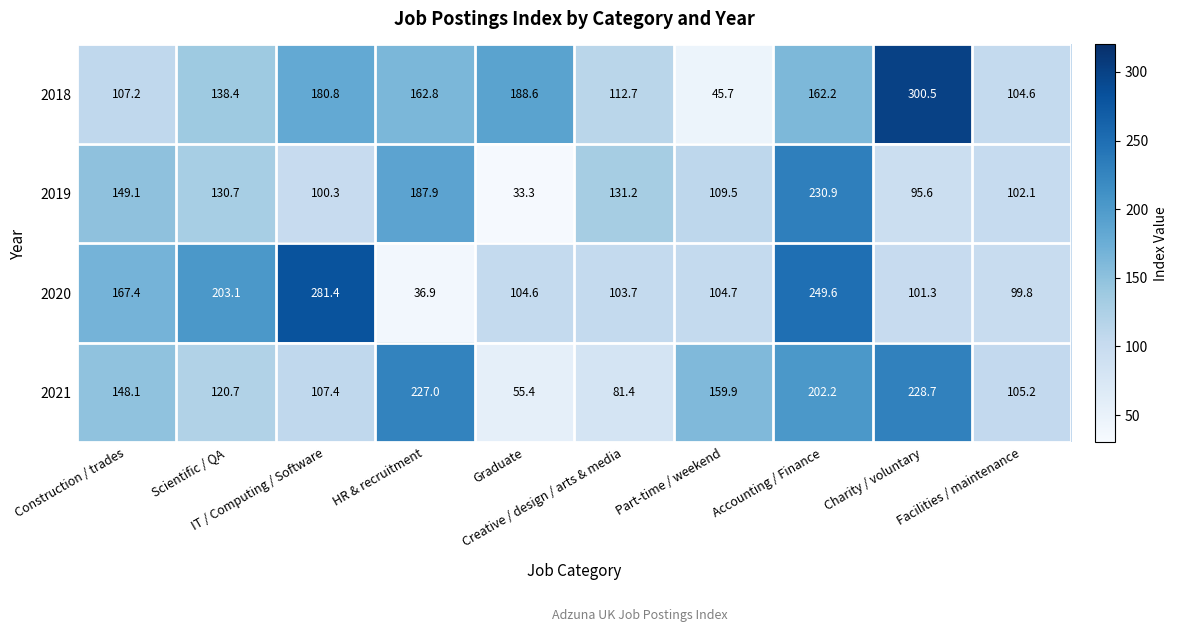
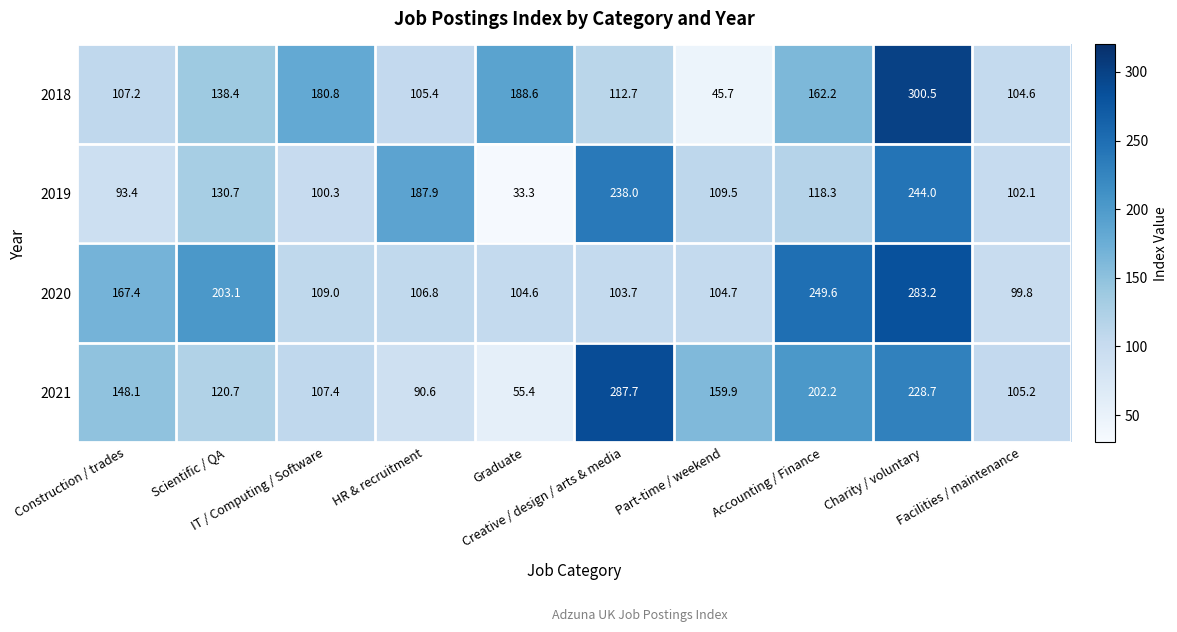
  {
    "2018": {
      "Construction / trades": 107.2,
      "Scientific / QA": 138.4,
      "IT / Computing / Software": 180.8,
-     "HR & recruitment": 162.8,
+     "HR & recruitment": 105.4,
      "Graduate": 188.6,
      "Creative / design / arts & media": 112.7,
      "Part-time / weekend": 45.7,
      "Accounting / Finance": 162.2,
      "Charity / voluntary": 300.5,
      "Facilities / maintenance": 104.6
    },
    "2019": {
-     "Construction / trades": 149.1,
+     "Construction / trades": 93.4,
      "Scientific / QA": 130.7,
      "IT / Computing / Software": 100.3,
      "HR & recruitment": 187.9,
      "Graduate": 33.3,
-     "Creative / design / arts & media": 131.2,
+     "Creative / design / arts & media": 238.0,
      "Part-time / weekend": 109.5,
-     "Accounting / Finance": 230.9,
-     "Charity / voluntary": 95.6,
+     "Accounting / Finance": 118.3,
+     "Charity / voluntary": 244.0,
      "Facilities / maintenance": 102.1
    },
    "2020": {
      "Construction / trades": 167.4,
      "Scientific / QA": 203.1,
-     "IT / Computing / Software": 281.4,
-     "HR & recruitment": 36.9,
+     "IT / Computing / Software": 109.0,
+     "HR & recruitment": 106.8,
      "Graduate": 104.6,
      "Creative / design / arts & media": 103.7,
      "Part-time / weekend": 104.7,
      "Accounting / Finance": 249.6,
-     "Charity / voluntary": 101.3,
+     "Charity / voluntary": 283.2,
      "Facilities / maintenance": 99.8
    },
    "2021": {
      "Construction / trades": 148.1,
      "Scientific / QA": 120.7,
      "IT / Computing / Software": 107.4,
-     "HR & recruitment": 227.0,
+     "HR & recruitment": 90.6,
      "Graduate": 55.4,
-     "Creative / design / arts & media": 81.4,
+     "Creative / design / arts & media": 287.7,
      "Part-time / weekend": 159.9,
      "Accounting / Finance": 202.2,
      "Charity / voluntary": 228.7,
      "Facilities / maintenance": 105.2
    }
  }
